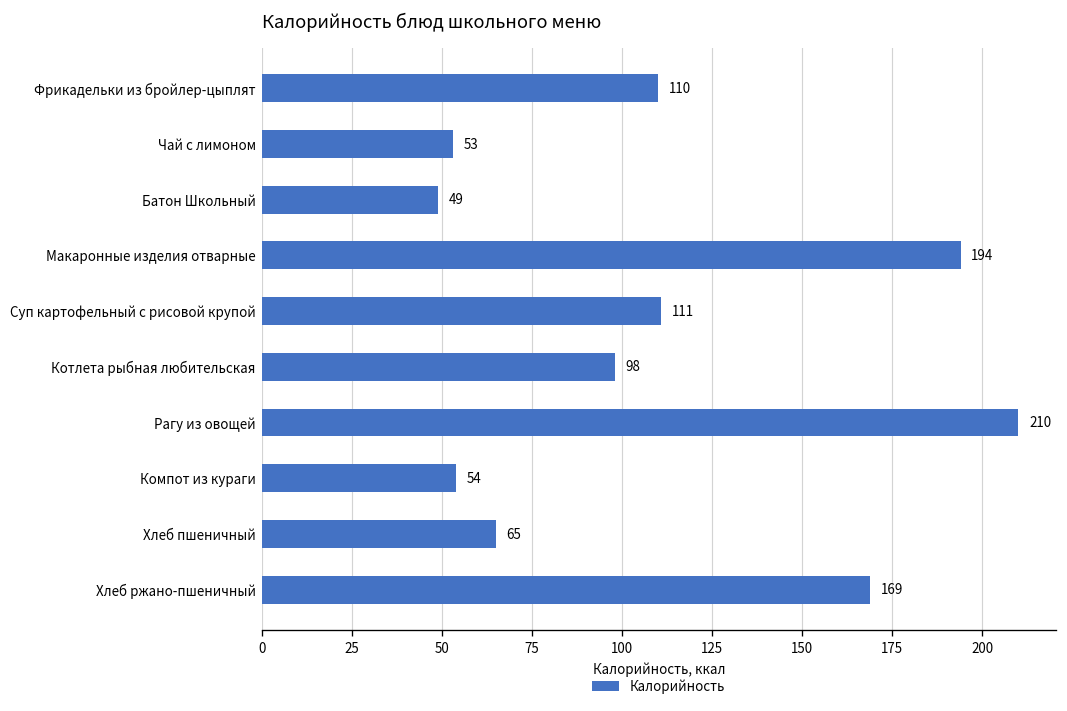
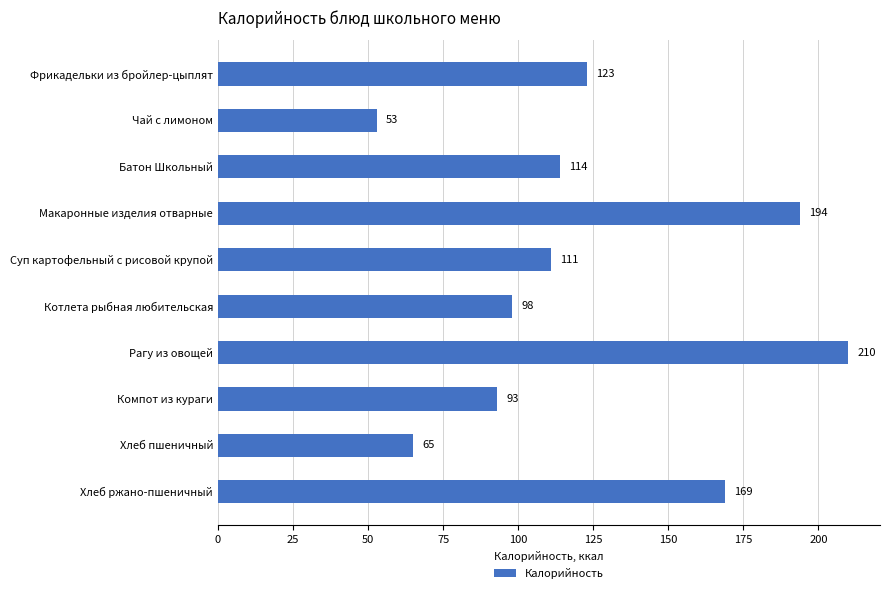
  {
-   "Фрикадельки из бройлер-цыплят": 110,
+   "Фрикадельки из бройлер-цыплят": 123,
    "Чай с лимоном": 53,
-   "Батон Школьный": 49,
+   "Батон Школьный": 114,
    "Макаронные изделия отварные": 194,
    "Суп картофельный с рисовой крупой": 111,
    "Котлета рыбная любительская": 98,
    "Рагу из овощей": 210,
-   "Компот из кураги": 54,
+   "Компот из кураги": 93,
    "Хлеб пшеничный": 65,
    "Хлеб ржано-пшеничный": 169
  }
